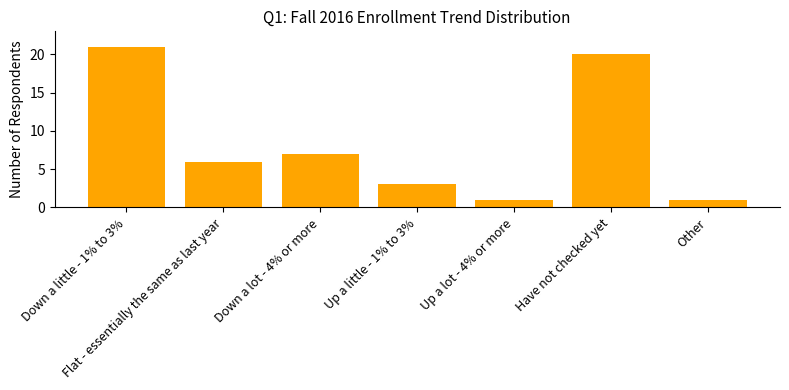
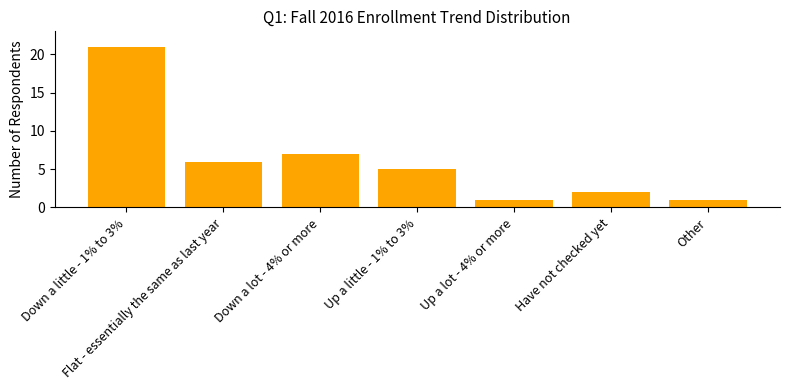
  {
    "Down a little - 1% to 3%": 21,
    "Flat - essentially the same as last year": 6,
    "Down a lot - 4% or more": 7,
-   "Up a little - 1% to 3%": 3,
+   "Up a little - 1% to 3%": 5,
    "Up a lot - 4% or more": 1,
-   "Have not checked yet": 20,
+   "Have not checked yet": 2,
    "Other": 1
  }
